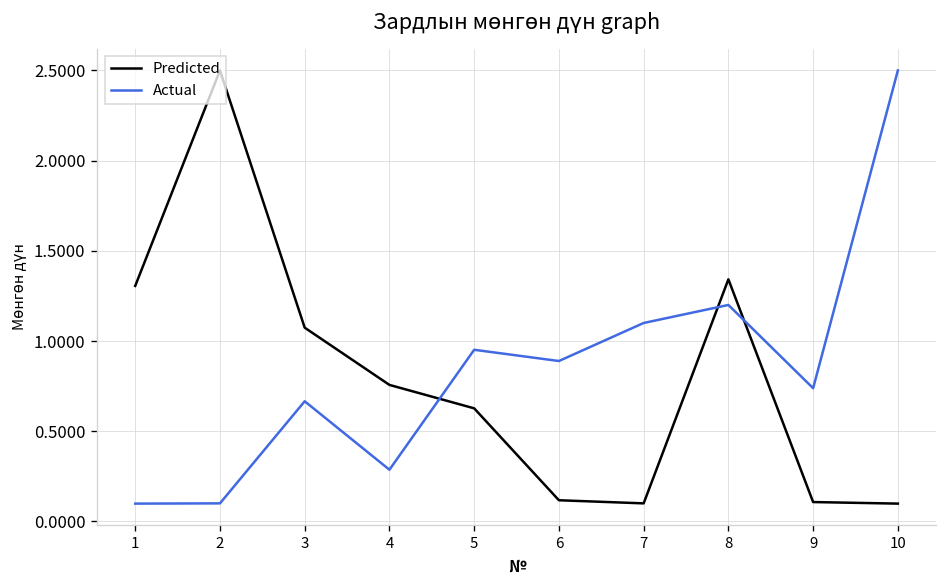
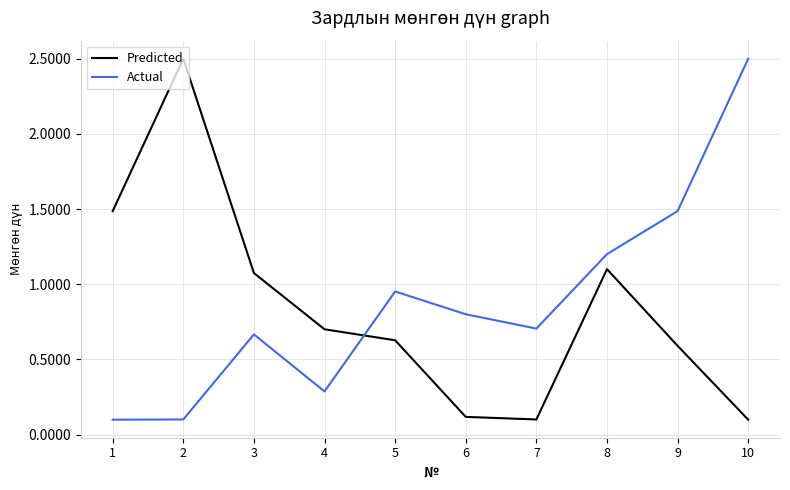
  {
    "Predicted": {
-     "1": 1.31,
+     "1": 1.49,
      "3": 1.07,
-     "4": 0.76,
+     "4": 0.70,
      "5": 0.63,
      "6": 0.12,
      "7": 0.10,
-     "8": 1.34,
-     "9": 0.11,
+     "8": 1.10,
+     "9": 0.59,
      "10": 0.10
    },
    "Actual": {
      "1": 0.10,
      "2": 0.10,
      "3": 0.67,
      "4": 0.29,
      "5": 0.95,
-     "6": 0.89,
-     "7": 1.10,
+     "6": 0.80,
+     "7": 0.70,
      "8": 1.20,
-     "9": 0.74,
+     "9": 1.49,
      "10": 2.50
    }
  }
